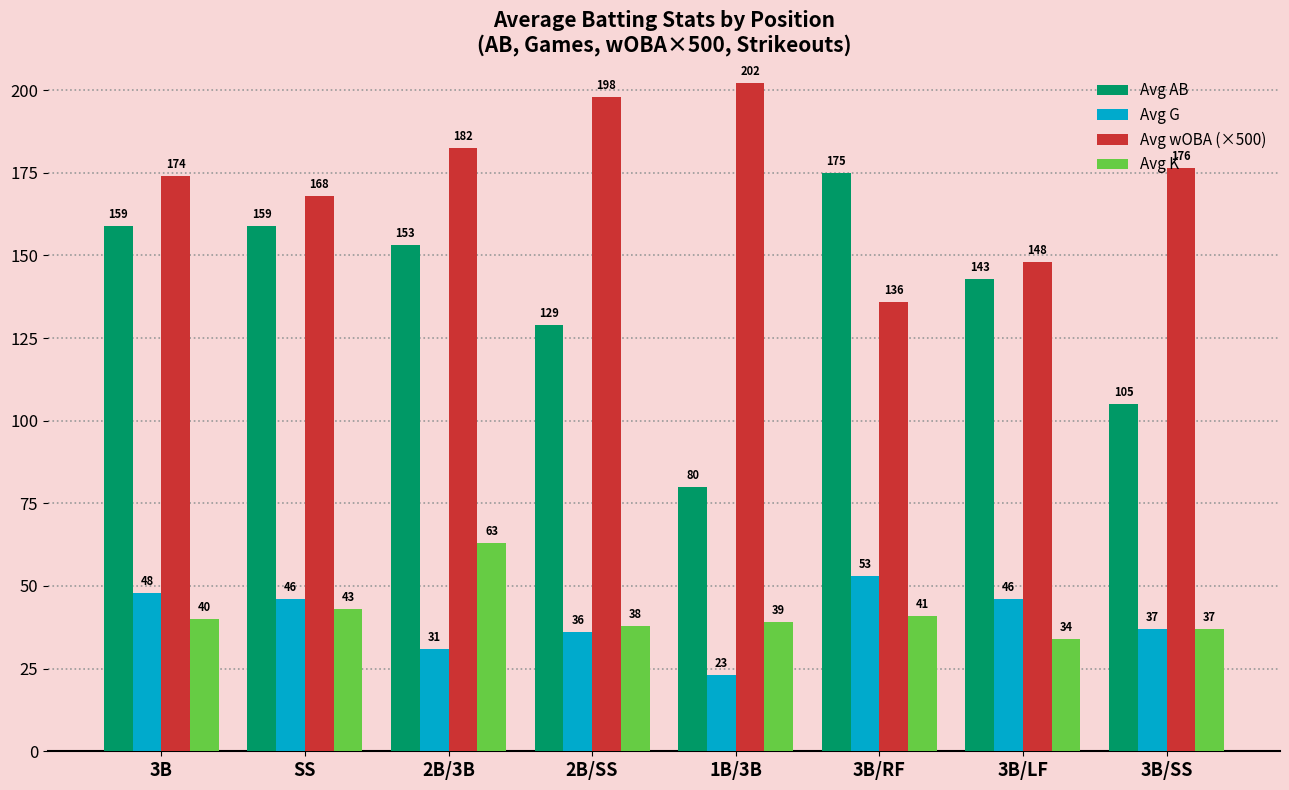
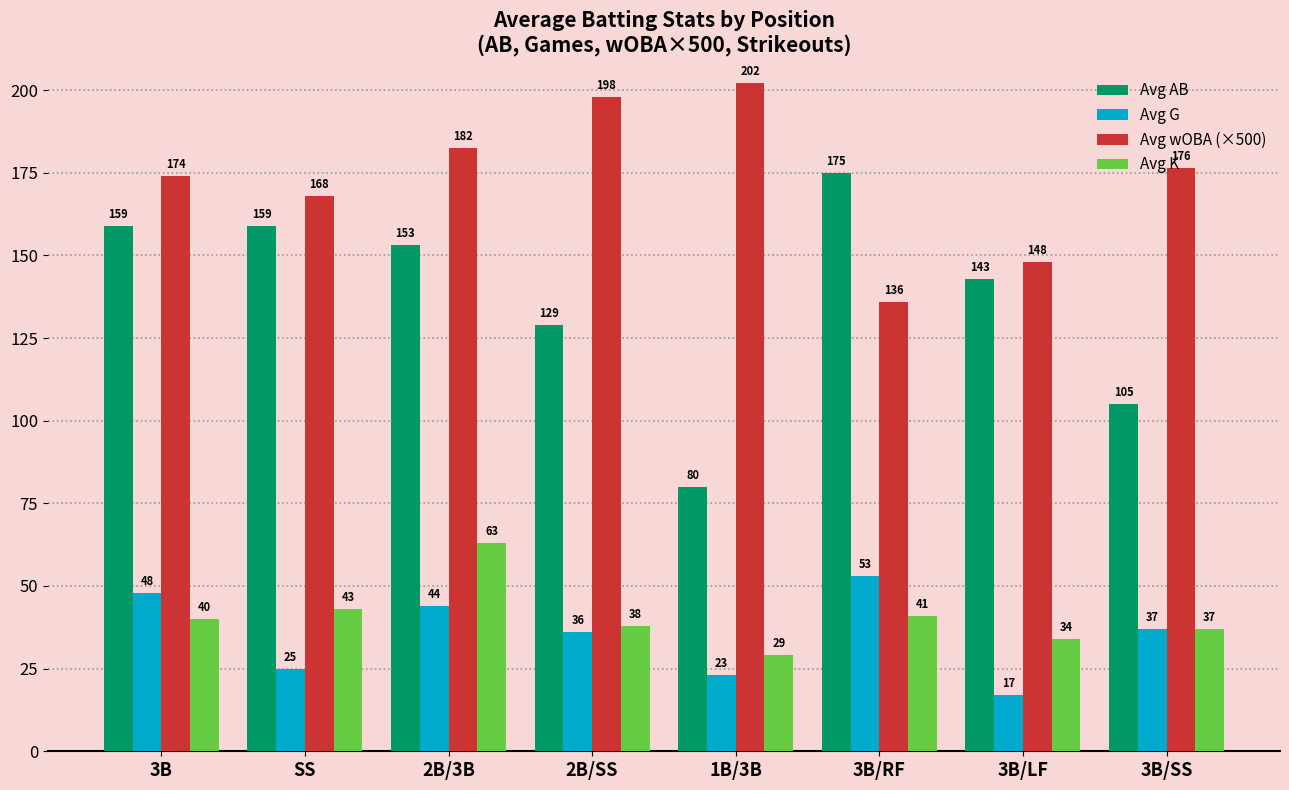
  {
    "Avg AB": {
      "3B": 159,
      "SS": 159,
      "2B/3B": 153,
      "2B/SS": 129,
      "1B/3B": 80,
      "3B/RF": 175,
      "3B/LF": 143,
      "3B/SS": 105
    },
    "Avg G": {
      "3B": 48,
-     "SS": 46,
-     "2B/3B": 31,
+     "SS": 25,
+     "2B/3B": 44,
      "2B/SS": 36,
      "1B/3B": 23,
      "3B/RF": 53,
-     "3B/LF": 46,
+     "3B/LF": 17,
      "3B/SS": 37
    },
    "Avg wOBA (×500)": {
      "3B": 174,
      "SS": 168,
      "2B/3B": 182,
      "2B/SS": 198,
      "1B/3B": 202,
      "3B/RF": 136,
      "3B/LF": 148,
      "3B/SS": 176
    },
    "Avg K": {
      "3B": 40,
      "SS": 43,
      "2B/3B": 63,
      "2B/SS": 38,
-     "1B/3B": 39,
+     "1B/3B": 29,
      "3B/RF": 41,
      "3B/LF": 34,
      "3B/SS": 37
    }
  }
